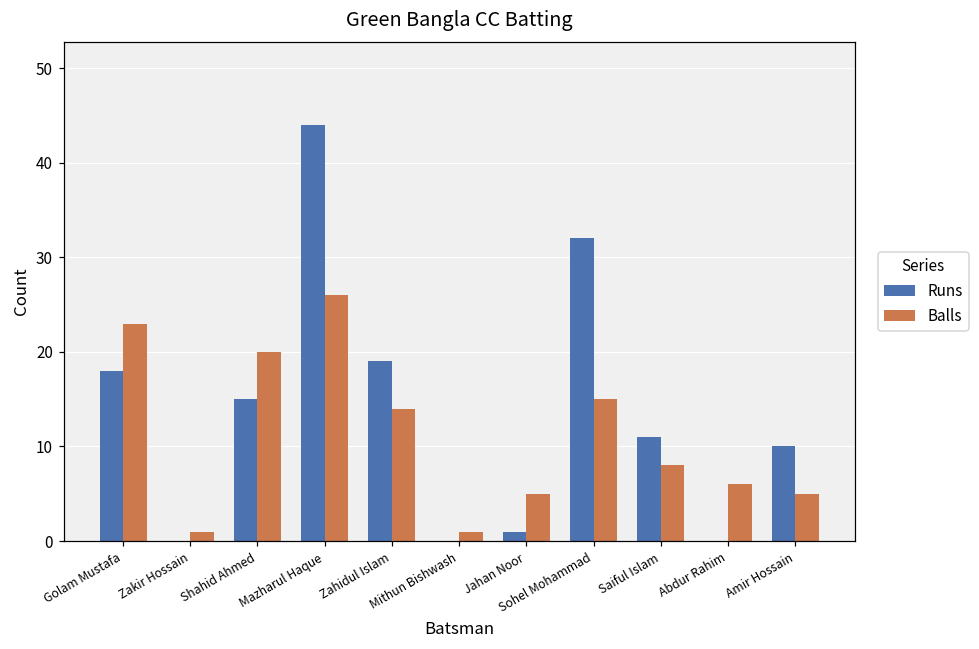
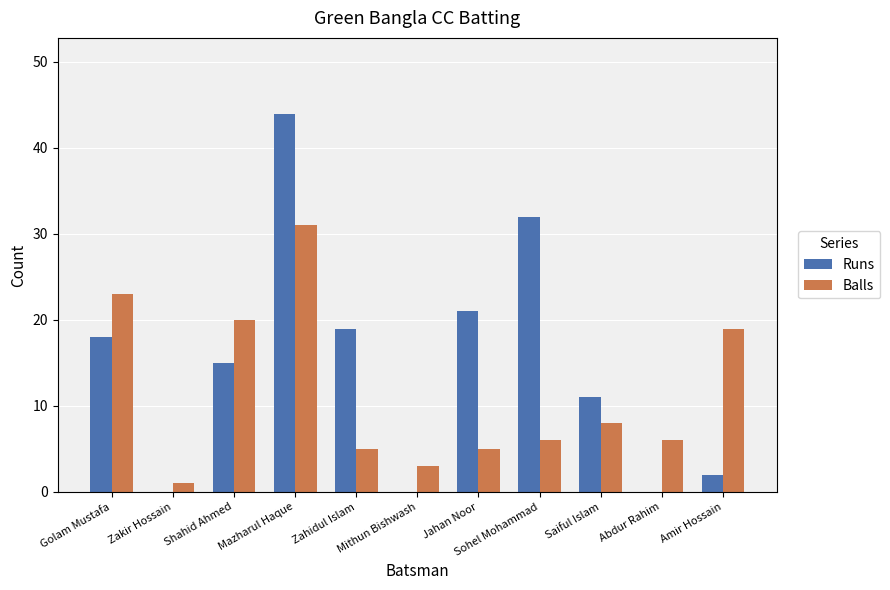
  {
    "Runs": {
      "Golam Mustafa": 18,
      "Zakir Hossain": 0,
      "Shahid Ahmed": 15,
      "Mazharul Haque": 44,
      "Zahidul Islam": 19,
      "Mithun Bishwash": 0,
-     "Jahan Noor": 1,
+     "Jahan Noor": 21,
      "Sohel Mohammad": 32,
      "Saiful Islam": 11,
      "Abdur Rahim": 0,
-     "Amir Hossain": 10
+     "Amir Hossain": 2
    },
    "Balls": {
      "Golam Mustafa": 23,
      "Zakir Hossain": 1,
      "Shahid Ahmed": 20,
-     "Mazharul Haque": 26,
-     "Zahidul Islam": 14,
-     "Mithun Bishwash": 1,
+     "Mazharul Haque": 31,
+     "Zahidul Islam": 5,
+     "Mithun Bishwash": 3,
      "Jahan Noor": 5,
-     "Sohel Mohammad": 15,
+     "Sohel Mohammad": 6,
      "Saiful Islam": 8,
      "Abdur Rahim": 6,
-     "Amir Hossain": 5
+     "Amir Hossain": 19
    }
  }
